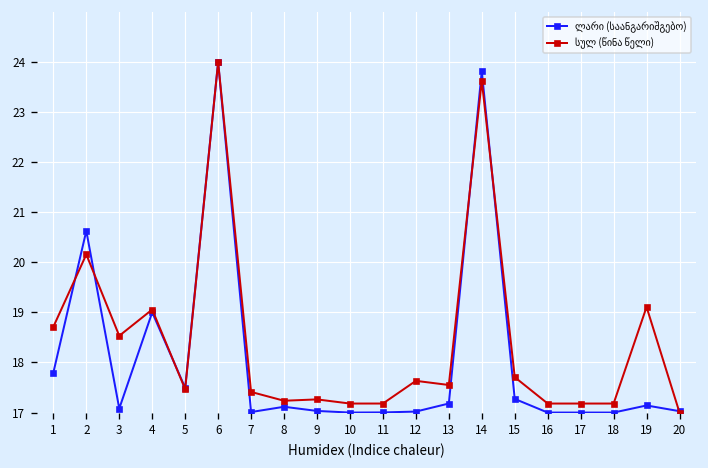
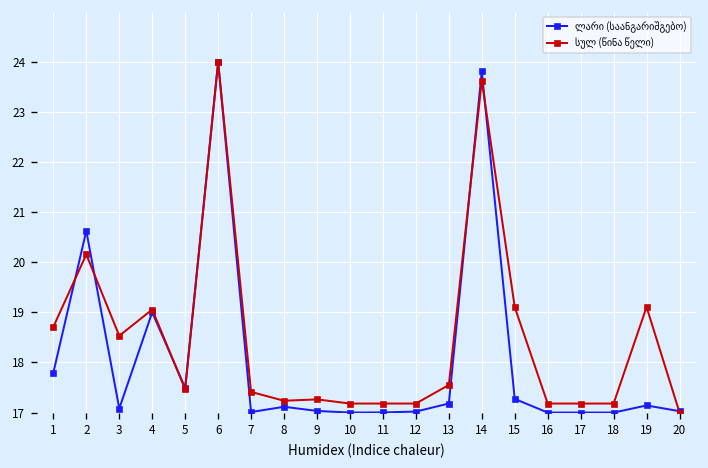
  {
    "ლარი (საანგარიშგებო)": {
      "1": 17.8,
      "2": 20.6,
      "3": 17.1,
      "7": 17.0,
      "8": 17.1,
      "9": 17.0,
      "10": 17.0,
      "11": 17.0,
      "12": 17.0,
      "13": 17.2,
      "14": 23.8,
      "15": 17.3,
      "16": 17.0,
      "17": 17.0,
      "18": 17.0,
      "19": 17.1
    },
    "სულ (წინა წელი)": {
      "1": 18.7,
      "2": 20.2,
      "3": 18.5,
      "7": 17.4,
      "8": 17.2,
      "9": 17.3,
      "10": 17.2,
      "11": 17.2,
-     "12": 17.6,
+     "12": 17.2,
      "13": 17.6,
      "14": 23.6,
-     "15": 17.7,
+     "15": 19.1,
      "16": 17.2,
      "17": 17.2,
      "18": 17.2,
      "19": 19.1
    }
  }
